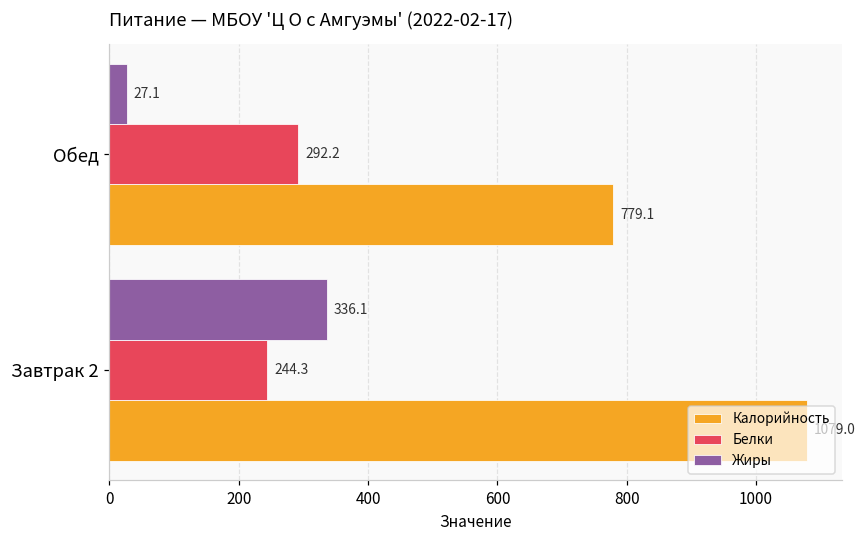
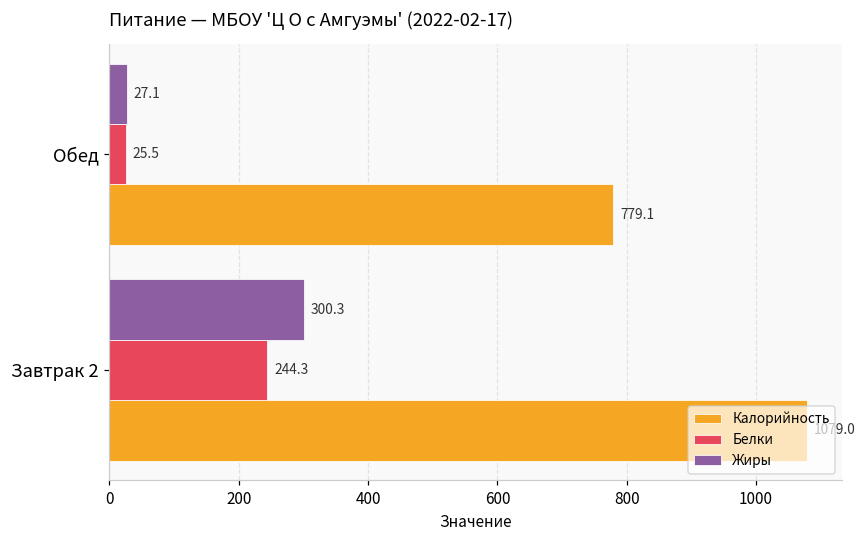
  {
    "Калорийность": {
      "Обед": 779.1
    },
    "Белки": {
-     "Обед": 292.2,
+     "Обед": 25.5,
      "Завтрак 2": 244.3
    },
    "Жиры": {
      "Обед": 27.1,
-     "Завтрак 2": 336.1
+     "Завтрак 2": 300.3
    }
  }
